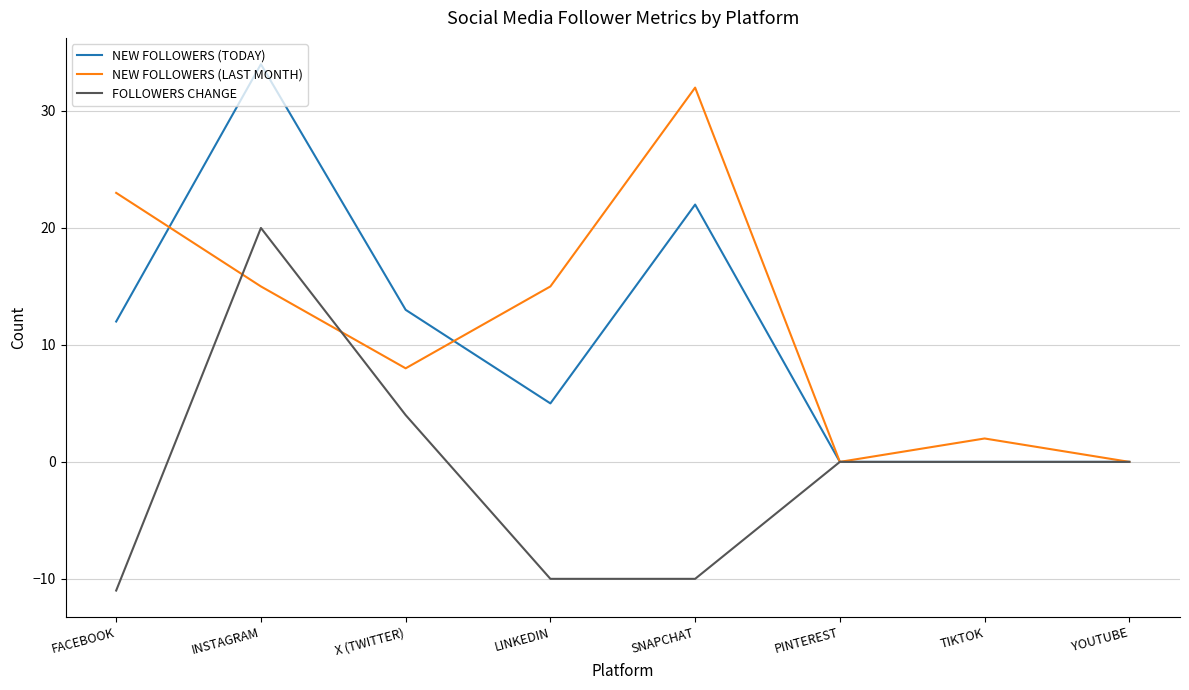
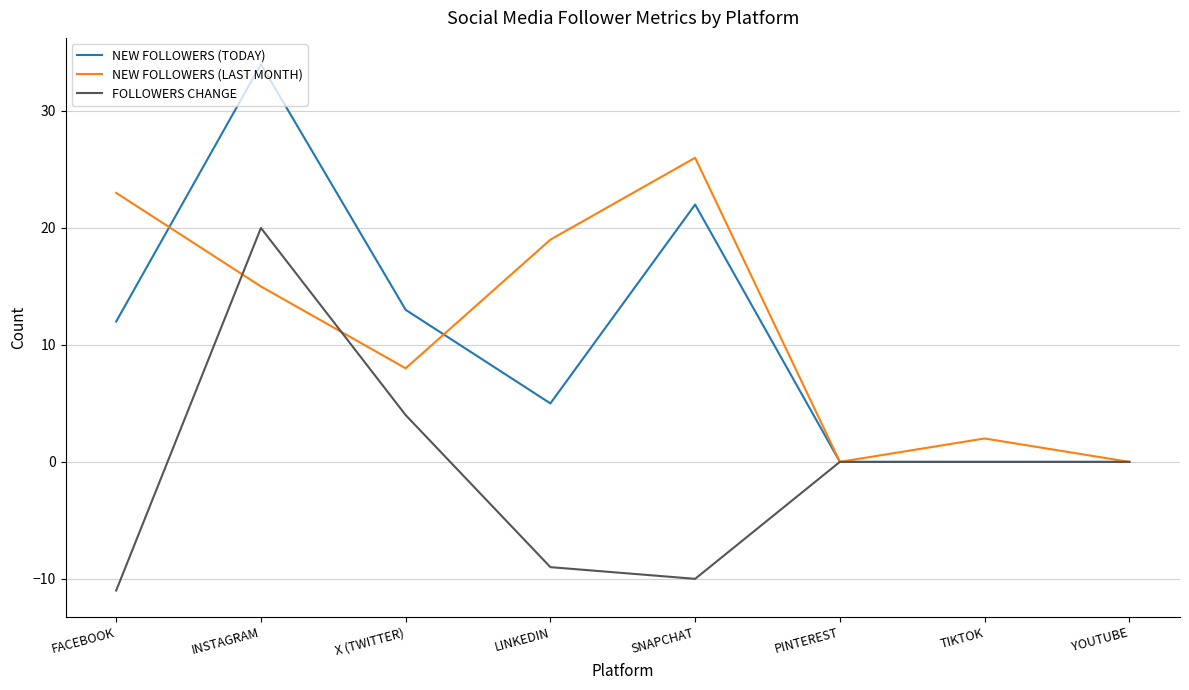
  {
    "NEW FOLLOWERS (TODAY)": {
      "FACEBOOK": 12,
      "X (TWITTER)": 13,
      "LINKEDIN": 5,
      "SNAPCHAT": 22
    },
    "NEW FOLLOWERS (LAST MONTH)": {
      "FACEBOOK": 23,
      "INSTAGRAM": 15,
      "X (TWITTER)": 8,
-     "LINKEDIN": 15,
-     "SNAPCHAT": 32,
+     "LINKEDIN": 19,
+     "SNAPCHAT": 26,
      "TIKTOK": 2
    },
    "FOLLOWERS CHANGE": {
      "FACEBOOK": -11,
      "INSTAGRAM": 20,
      "X (TWITTER)": 4,
-     "LINKEDIN": -10,
+     "LINKEDIN": -9,
      "SNAPCHAT": -10
    }
  }
